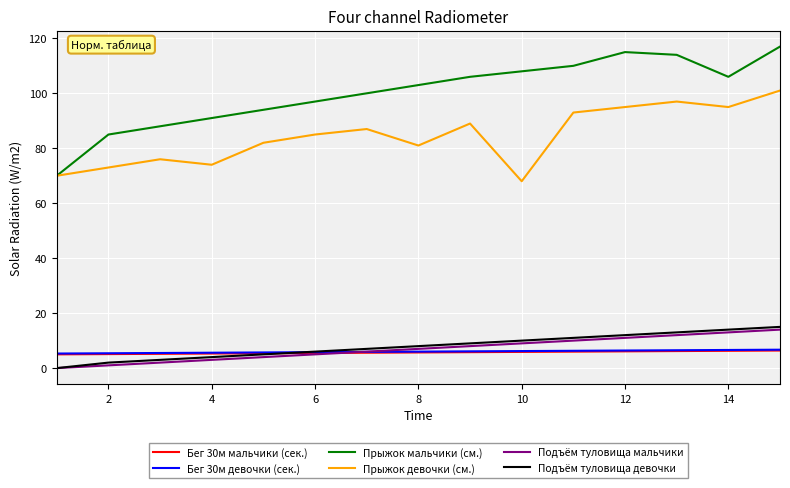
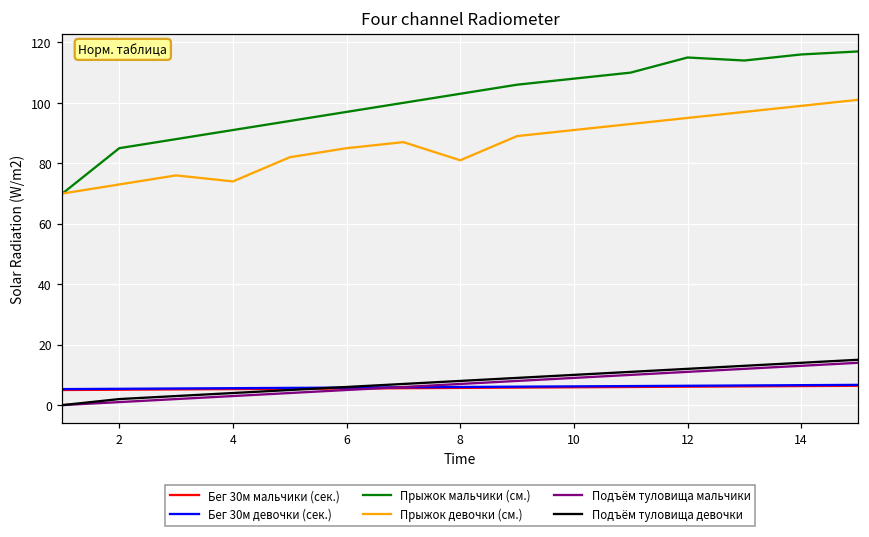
  {
    "Прыжок мальчики (см.)": {
      "2": 85,
      "4": 91,
      "6": 97,
      "8": 103,
      "10": 108,
      "12": 115,
-     "14": 106
+     "14": 116
    },
    "Прыжок девочки (см.)": {
      "2": 73,
      "4": 74,
      "6": 85,
      "8": 81,
-     "10": 68,
+     "10": 91,
      "12": 95,
-     "14": 95
+     "14": 99
    },
    "Подъём туловища мальчики": {
      "2": 1,
      "4": 3,
      "8": 7,
      "10": 9,
      "12": 11,
      "14": 13
    },
    "Подъём туловища девочки": {
      "2": 2,
      "4": 4,
      "8": 8,
      "10": 10,
      "12": 12,
      "14": 14
    }
  }
